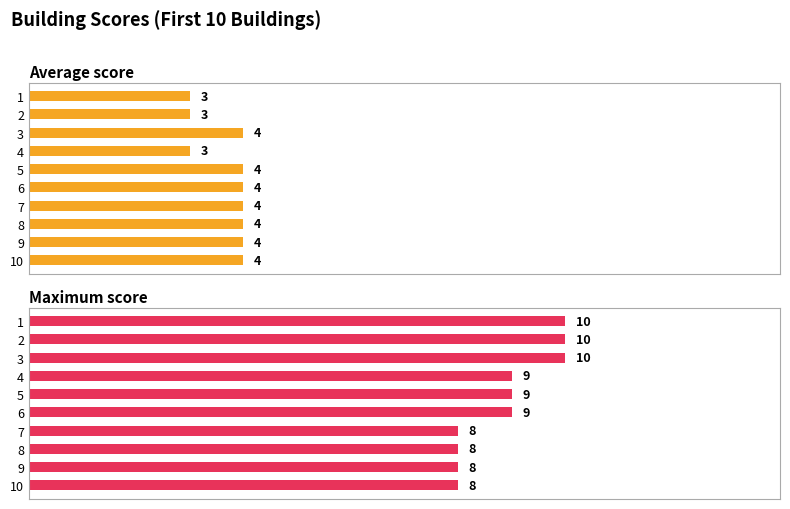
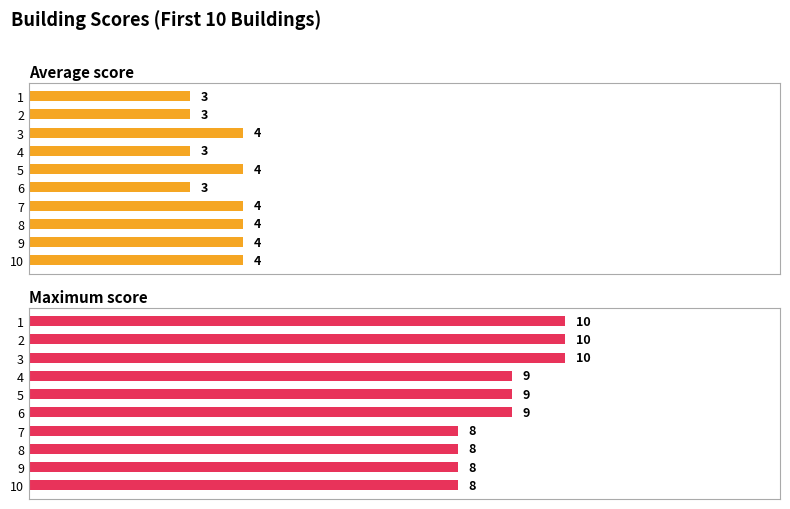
  {
    "Average score": {
      "1": 3,
      "2": 3,
      "3": 4,
      "4": 3,
      "5": 4,
-     "6": 4,
+     "6": 3,
      "7": 4,
      "8": 4,
      "9": 4,
      "10": 4
    },
    "Maximum score": {
      "1": 10,
      "2": 10,
      "3": 10,
      "4": 9,
      "5": 9,
      "6": 9,
      "7": 8,
      "8": 8,
      "9": 8,
      "10": 8
    }
  }
